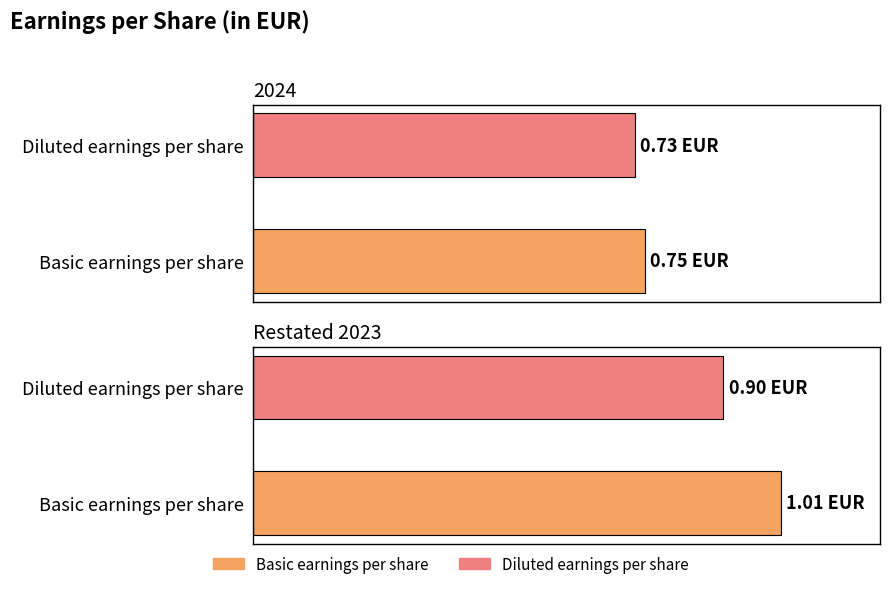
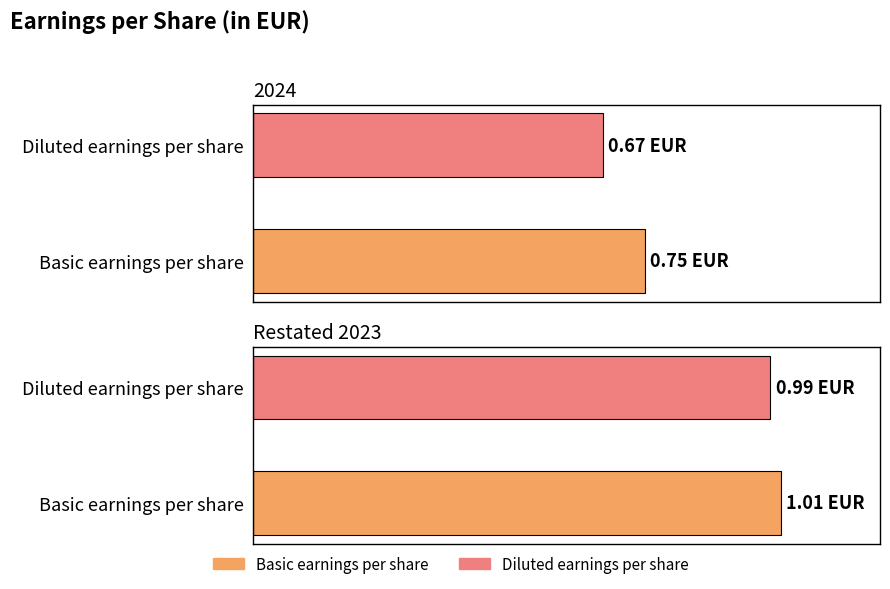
  {
    "2024": {
-     "Diluted earnings per share": 0.73,
+     "Diluted earnings per share": 0.67,
      "Basic earnings per share": 0.75
    },
    "Restated 2023": {
-     "Diluted earnings per share": 0.90,
+     "Diluted earnings per share": 0.99,
      "Basic earnings per share": 1.01
    }
  }
